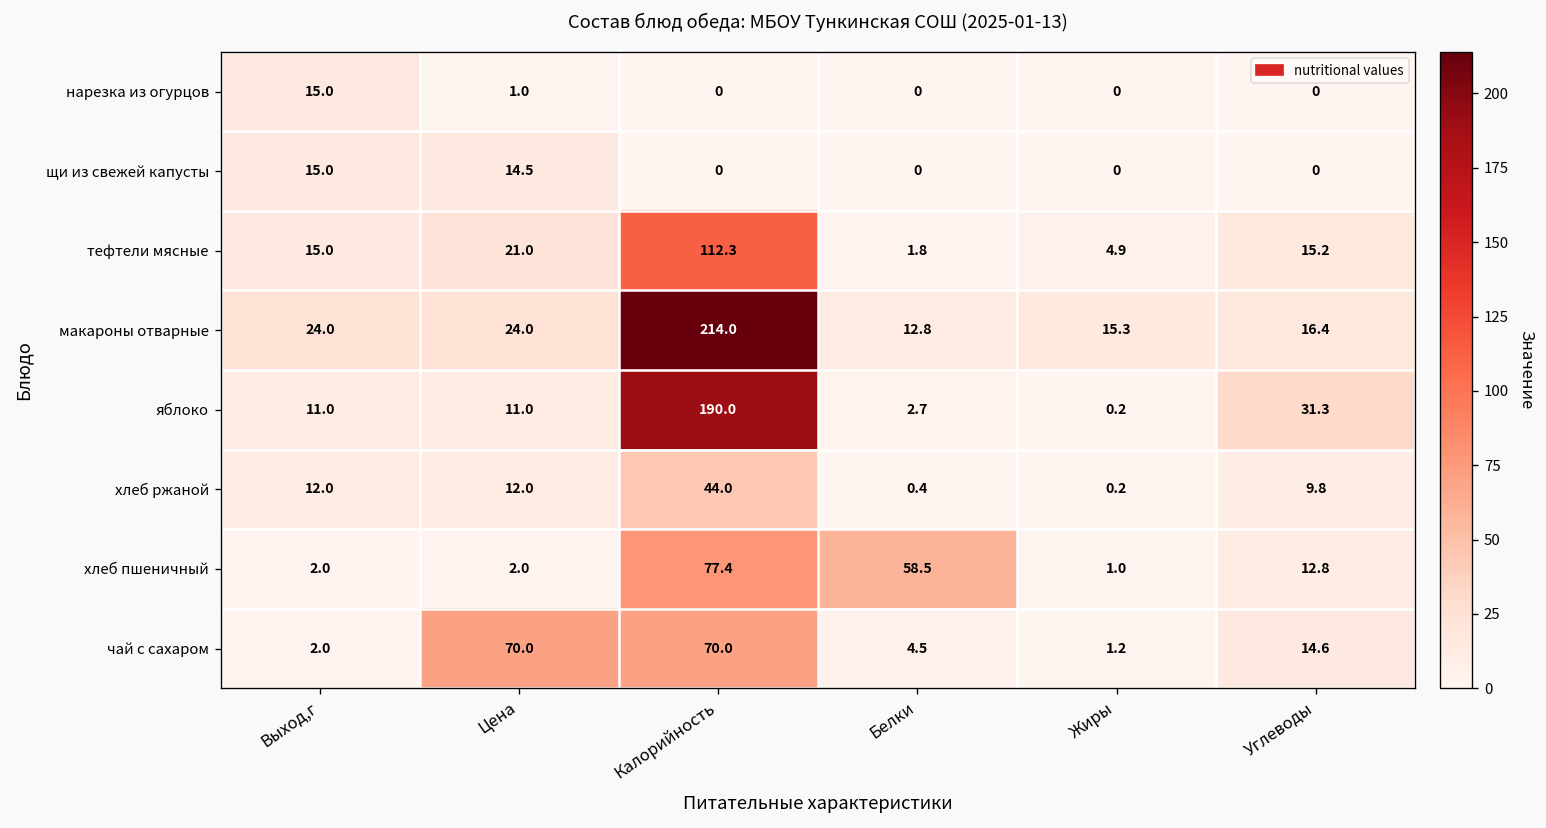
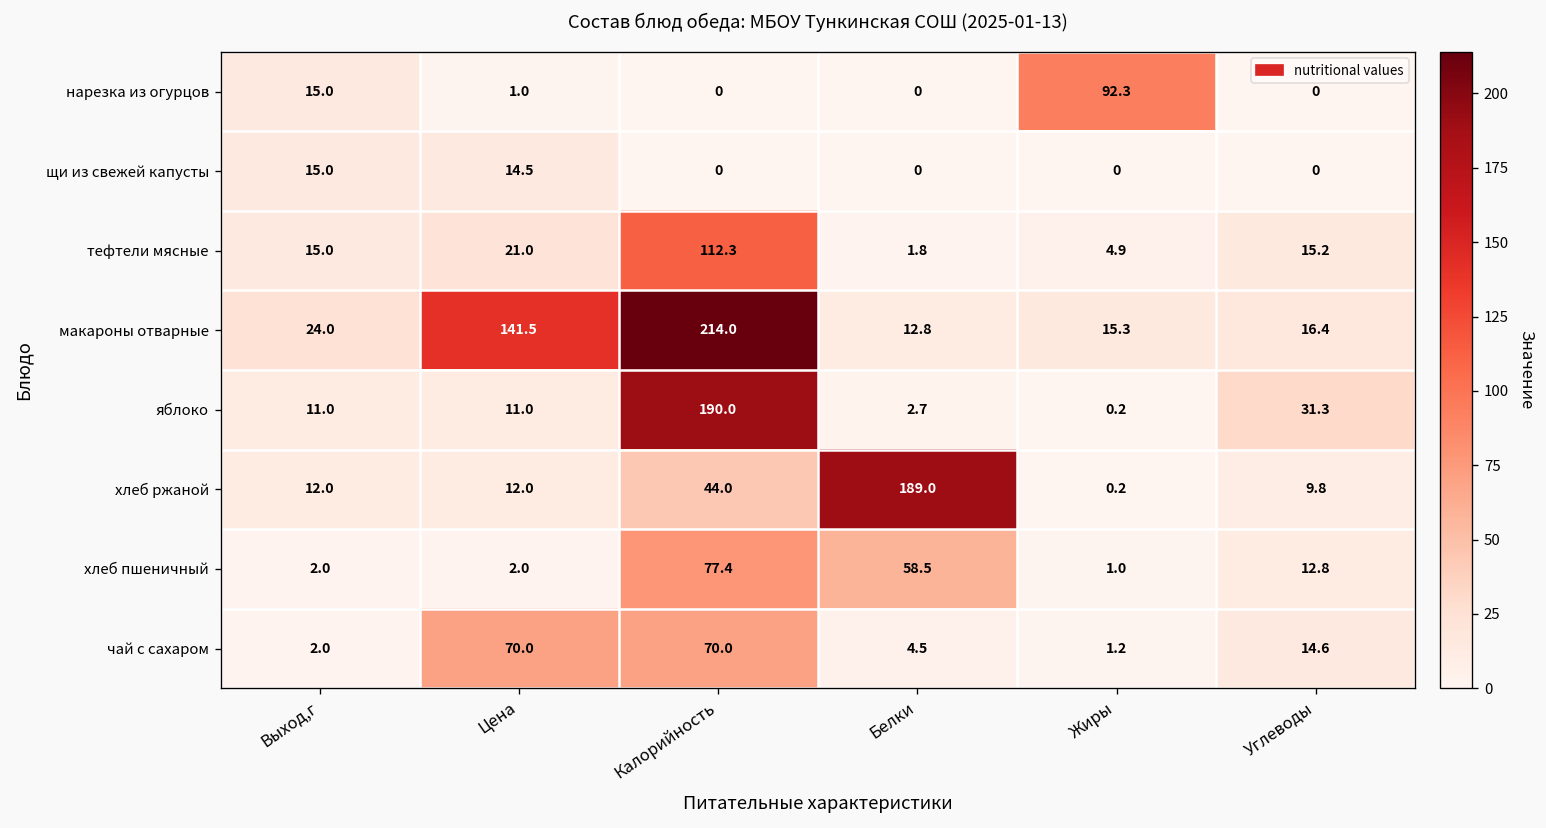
  {
    "нарезка из огурцов": {
      "Выход,г": 15.0,
      "Цена": 1.0,
      "Калорийность": 0,
      "Белки": 0,
-     "Жиры": 0,
+     "Жиры": 92.3,
      "Углеводы": 0
    },
    "щи из свежей капусты": {
      "Выход,г": 15.0,
      "Цена": 14.5,
      "Калорийность": 0,
      "Белки": 0,
      "Жиры": 0,
      "Углеводы": 0
    },
    "тефтели мясные": {
      "Выход,г": 15.0,
      "Цена": 21.0,
      "Калорийность": 112.3,
      "Белки": 1.8,
      "Жиры": 4.9,
      "Углеводы": 15.2
    },
    "макароны отварные": {
      "Выход,г": 24.0,
-     "Цена": 24.0,
+     "Цена": 141.5,
      "Калорийность": 214.0,
      "Белки": 12.8,
      "Жиры": 15.3,
      "Углеводы": 16.4
    },
    "яблоко": {
      "Выход,г": 11.0,
      "Цена": 11.0,
      "Калорийность": 190.0,
      "Белки": 2.7,
      "Жиры": 0.2,
      "Углеводы": 31.3
    },
    "хлеб ржаной": {
      "Выход,г": 12.0,
      "Цена": 12.0,
      "Калорийность": 44.0,
-     "Белки": 0.4,
+     "Белки": 189.0,
      "Жиры": 0.2,
      "Углеводы": 9.8
    },
    "хлеб пшеничный": {
      "Выход,г": 2.0,
      "Цена": 2.0,
      "Калорийность": 77.4,
      "Белки": 58.5,
      "Жиры": 1.0,
      "Углеводы": 12.8
    },
    "чай с сахаром": {
      "Выход,г": 2.0,
      "Цена": 70.0,
      "Калорийность": 70.0,
      "Белки": 4.5,
      "Жиры": 1.2,
      "Углеводы": 14.6
    }
  }
